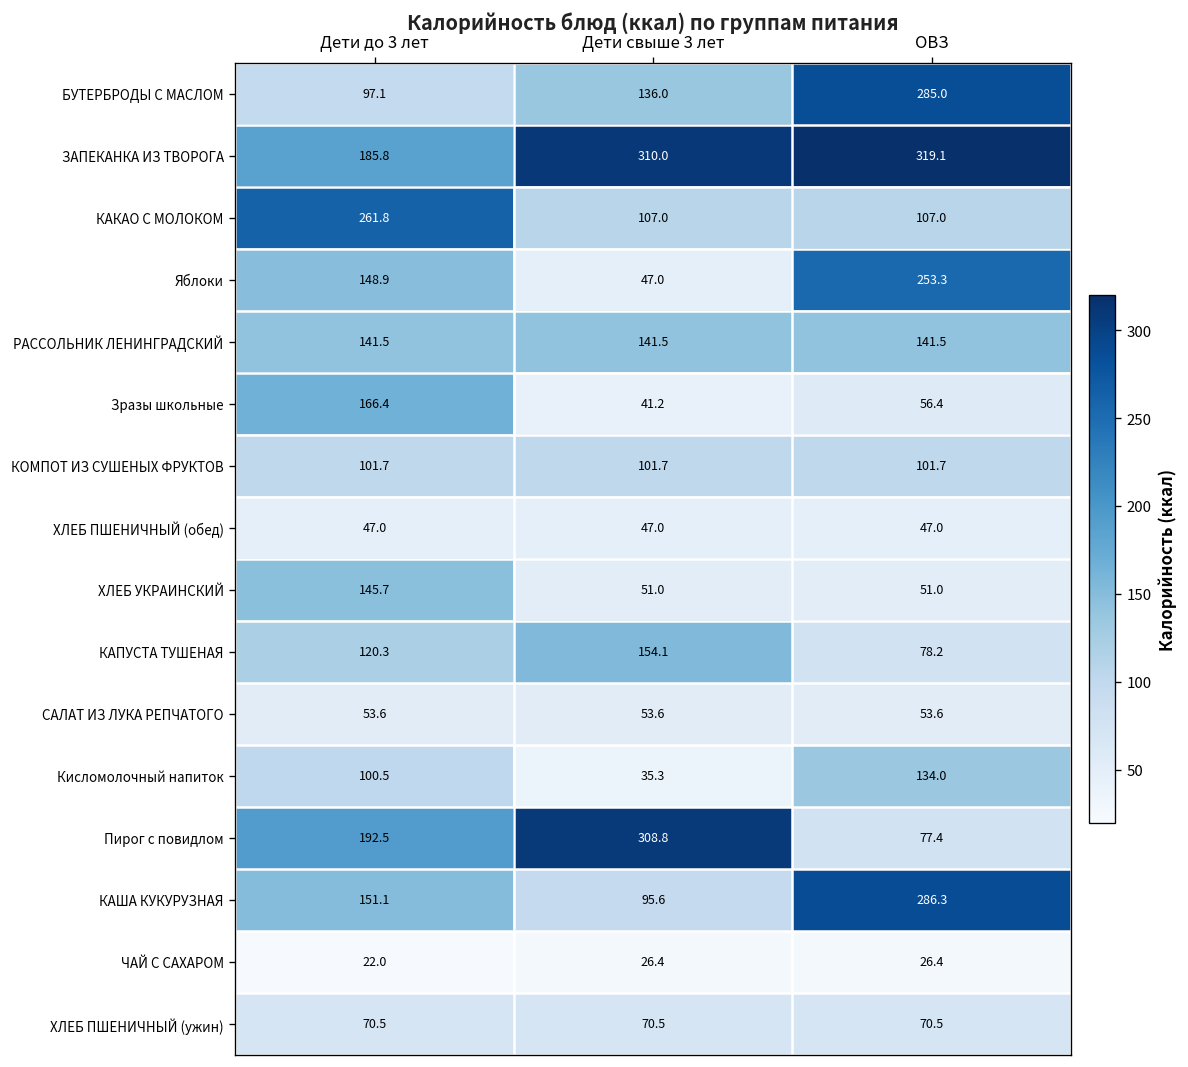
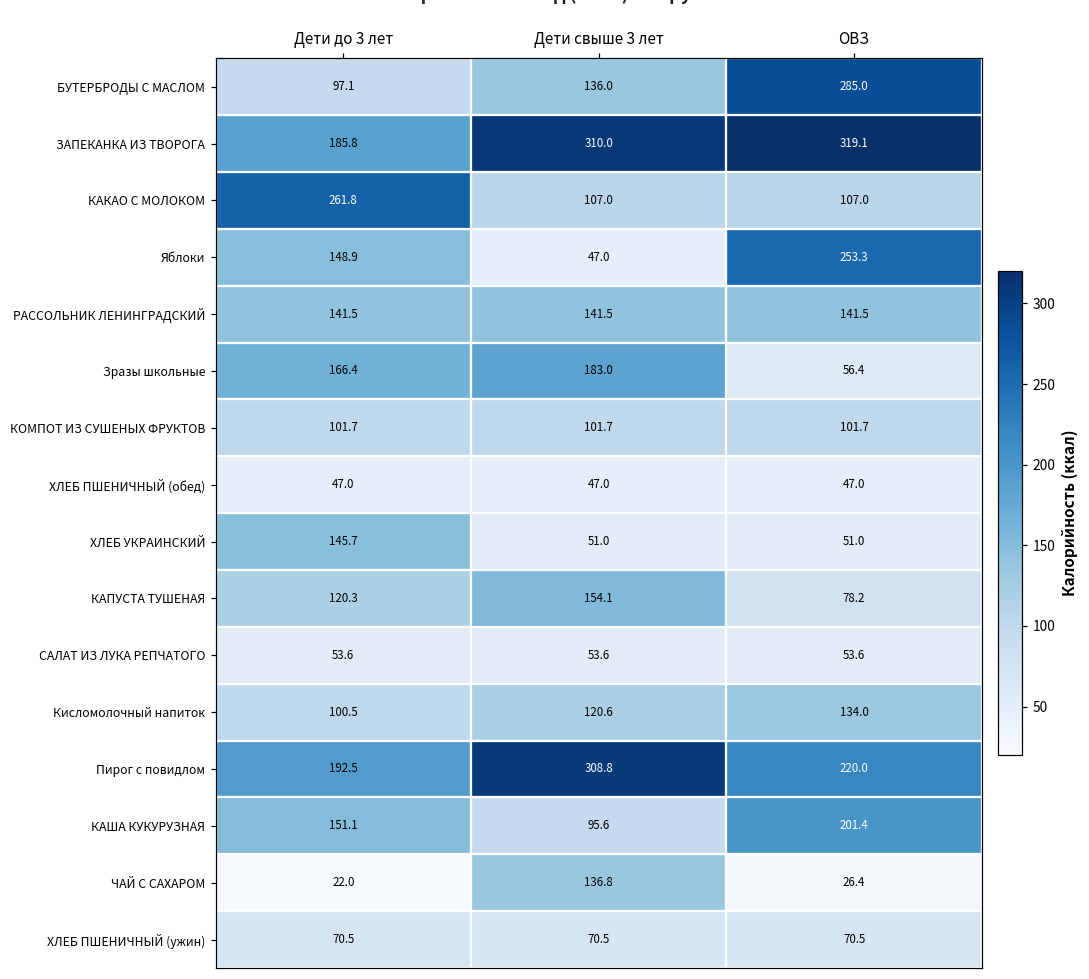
  {
    "БУТЕРБРОДЫ С МАСЛОМ": {
      "Дети до 3 лет": 97.1,
      "Дети свыше 3 лет": 136.0,
      "ОВЗ": 285.0
    },
    "ЗАПЕКАНКА ИЗ ТВОРОГА": {
      "Дети до 3 лет": 185.8,
      "Дети свыше 3 лет": 310.0,
      "ОВЗ": 319.1
    },
    "КАКАО С МОЛОКОМ": {
      "Дети до 3 лет": 261.8,
      "Дети свыше 3 лет": 107.0,
      "ОВЗ": 107.0
    },
    "Яблоки": {
      "Дети до 3 лет": 148.9,
      "Дети свыше 3 лет": 47.0,
      "ОВЗ": 253.3
    },
    "РАССОЛЬНИК ЛЕНИНГРАДСКИЙ": {
      "Дети до 3 лет": 141.5,
      "Дети свыше 3 лет": 141.5,
      "ОВЗ": 141.5
    },
    "Зразы школьные": {
      "Дети до 3 лет": 166.4,
-     "Дети свыше 3 лет": 41.2,
+     "Дети свыше 3 лет": 183.0,
      "ОВЗ": 56.4
    },
    "КОМПОТ ИЗ СУШЕНЫХ ФРУКТОВ": {
      "Дети до 3 лет": 101.7,
      "Дети свыше 3 лет": 101.7,
      "ОВЗ": 101.7
    },
    "ХЛЕБ ПШЕНИЧНЫЙ (обед)": {
      "Дети до 3 лет": 47.0,
      "Дети свыше 3 лет": 47.0,
      "ОВЗ": 47.0
    },
    "ХЛЕБ УКРАИНСКИЙ": {
      "Дети до 3 лет": 145.7,
      "Дети свыше 3 лет": 51.0,
      "ОВЗ": 51.0
    },
    "КАПУСТА ТУШЕНАЯ": {
      "Дети до 3 лет": 120.3,
      "Дети свыше 3 лет": 154.1,
      "ОВЗ": 78.2
    },
    "САЛАТ ИЗ ЛУКА РЕПЧАТОГО": {
      "Дети до 3 лет": 53.6,
      "Дети свыше 3 лет": 53.6,
      "ОВЗ": 53.6
    },
    "Кисломолочный напиток": {
      "Дети до 3 лет": 100.5,
-     "Дети свыше 3 лет": 35.3,
+     "Дети свыше 3 лет": 120.6,
      "ОВЗ": 134.0
    },
    "Пирог с повидлом": {
      "Дети до 3 лет": 192.5,
      "Дети свыше 3 лет": 308.8,
-     "ОВЗ": 77.4
+     "ОВЗ": 220.0
    },
    "КАША КУКУРУЗНАЯ": {
      "Дети до 3 лет": 151.1,
      "Дети свыше 3 лет": 95.6,
-     "ОВЗ": 286.3
+     "ОВЗ": 201.4
    },
    "ЧАЙ С САХАРОМ": {
      "Дети до 3 лет": 22.0,
-     "Дети свыше 3 лет": 26.4,
+     "Дети свыше 3 лет": 136.8,
      "ОВЗ": 26.4
    },
    "ХЛЕБ ПШЕНИЧНЫЙ (ужин)": {
      "Дети до 3 лет": 70.5,
      "Дети свыше 3 лет": 70.5,
      "ОВЗ": 70.5
    }
  }
